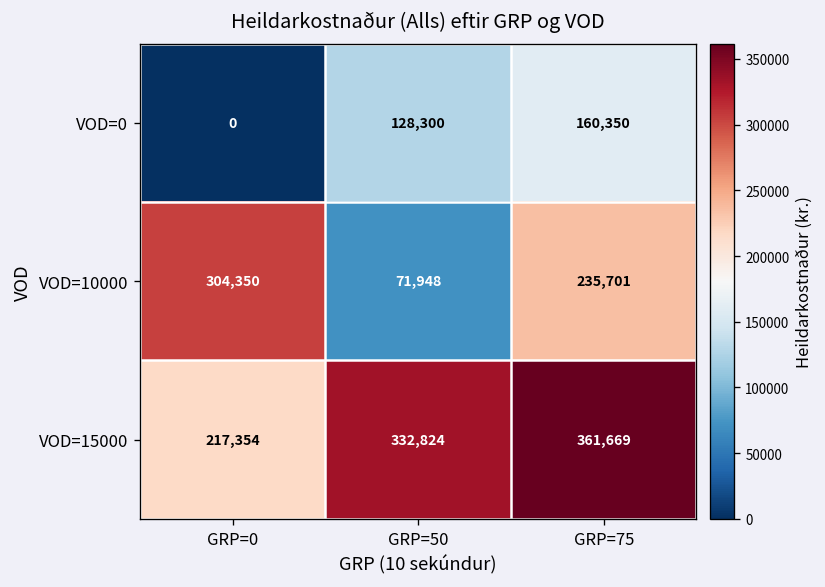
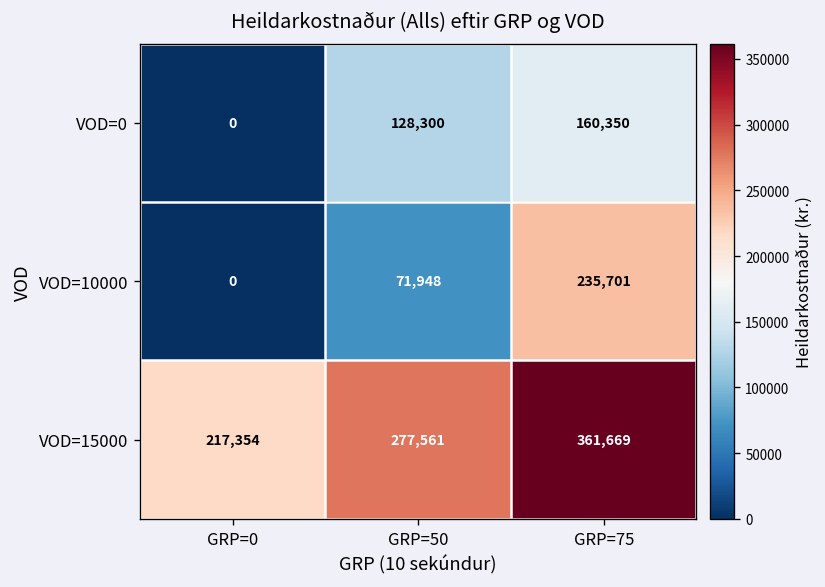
  {
    "VOD=0": {
      "GRP=0": "0",
      "GRP=50": "128,300",
      "GRP=75": "160,350"
    },
    "VOD=10000": {
-     "GRP=0": "304,350",
+     "GRP=0": "0",
      "GRP=50": "71,948",
      "GRP=75": "235,701"
    },
    "VOD=15000": {
      "GRP=0": "217,354",
-     "GRP=50": "332,824",
+     "GRP=50": "277,561",
      "GRP=75": "361,669"
    }
  }
